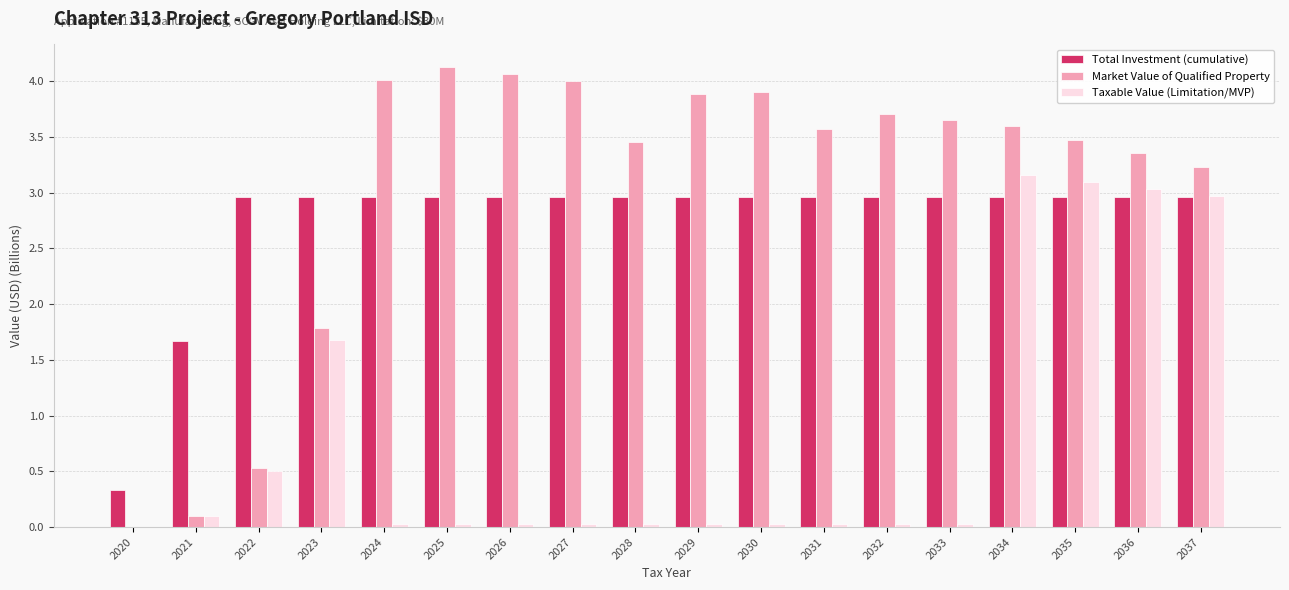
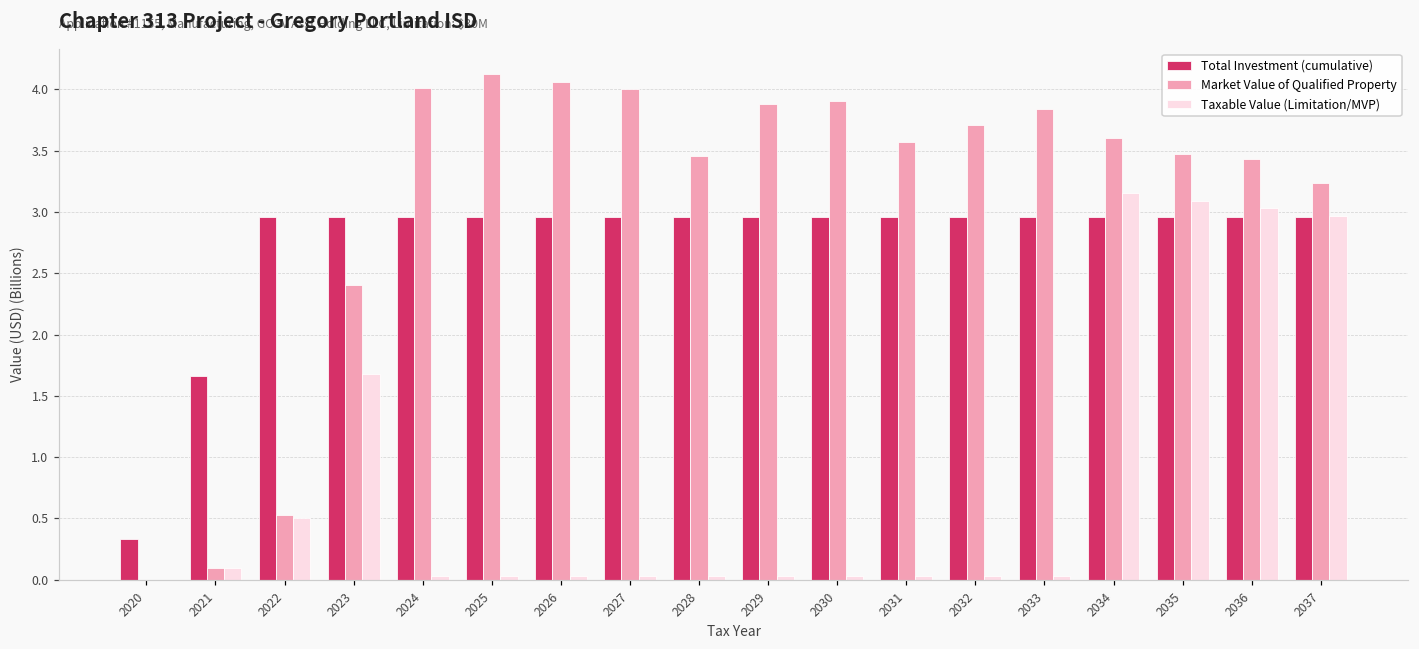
  {
    "Total Investment (cumulative)": {
      "2020": 0.33,
      "2021": 1.67,
      "2022": 2.96,
      "2023": 2.96,
      "2024": 2.96,
      "2025": 2.96,
      "2026": 2.96,
      "2027": 2.96,
      "2028": 2.96,
      "2029": 2.96,
      "2030": 2.96,
      "2031": 2.96,
      "2032": 2.96,
      "2033": 2.96,
      "2034": 2.96,
      "2035": 2.96,
      "2036": 2.96,
      "2037": 2.96
    },
    "Market Value of Qualified Property": {
      "2020": 0.00,
      "2021": 0.10,
      "2022": 0.53,
-     "2023": 1.79,
+     "2023": 2.41,
      "2024": 4.02,
      "2025": 4.12,
      "2026": 4.06,
      "2027": 4.00,
      "2028": 3.46,
      "2029": 3.88,
      "2030": 3.91,
      "2031": 3.57,
      "2032": 3.71,
-     "2033": 3.66,
+     "2033": 3.84,
      "2034": 3.60,
      "2035": 3.47,
-     "2036": 3.35,
+     "2036": 3.43,
      "2037": 3.24
    },
    "Taxable Value (Limitation/MVP)": {
      "2020": 0.00,
      "2021": 0.10,
      "2022": 0.50,
      "2023": 1.68,
      "2024": 0.03,
      "2025": 0.03,
      "2026": 0.03,
      "2027": 0.03,
      "2028": 0.03,
      "2029": 0.03,
      "2030": 0.03,
      "2031": 0.03,
      "2032": 0.03,
      "2033": 0.03,
      "2034": 3.16,
      "2035": 3.09,
      "2036": 3.03,
      "2037": 2.97
    }
  }
